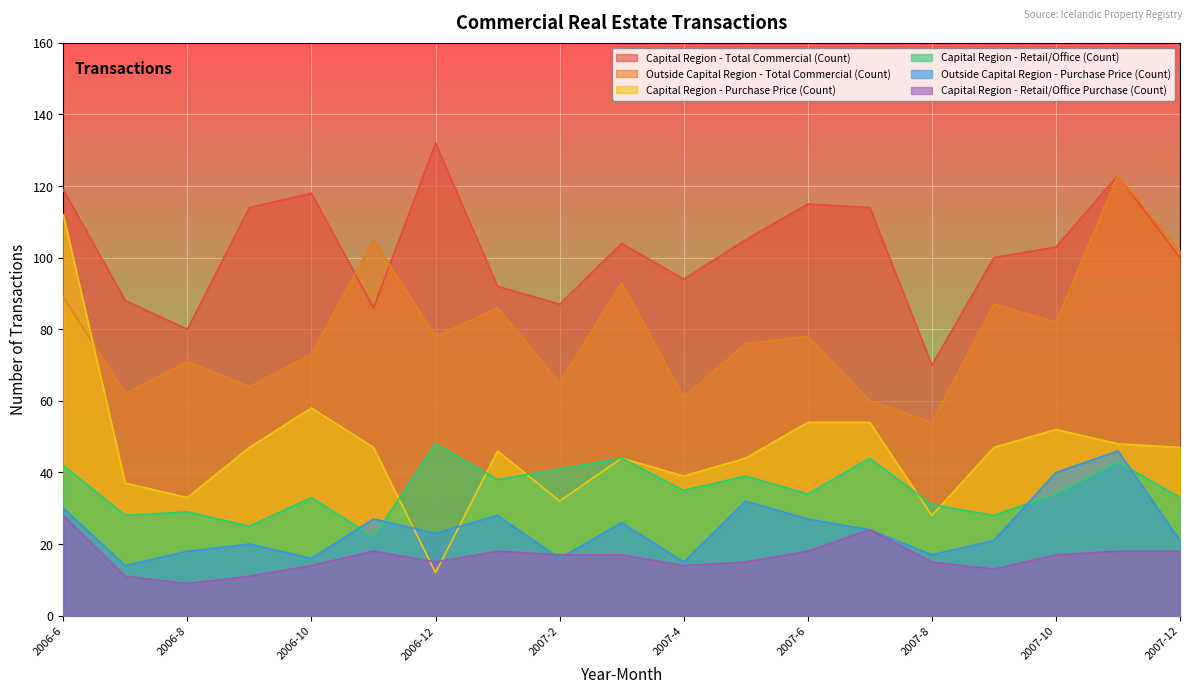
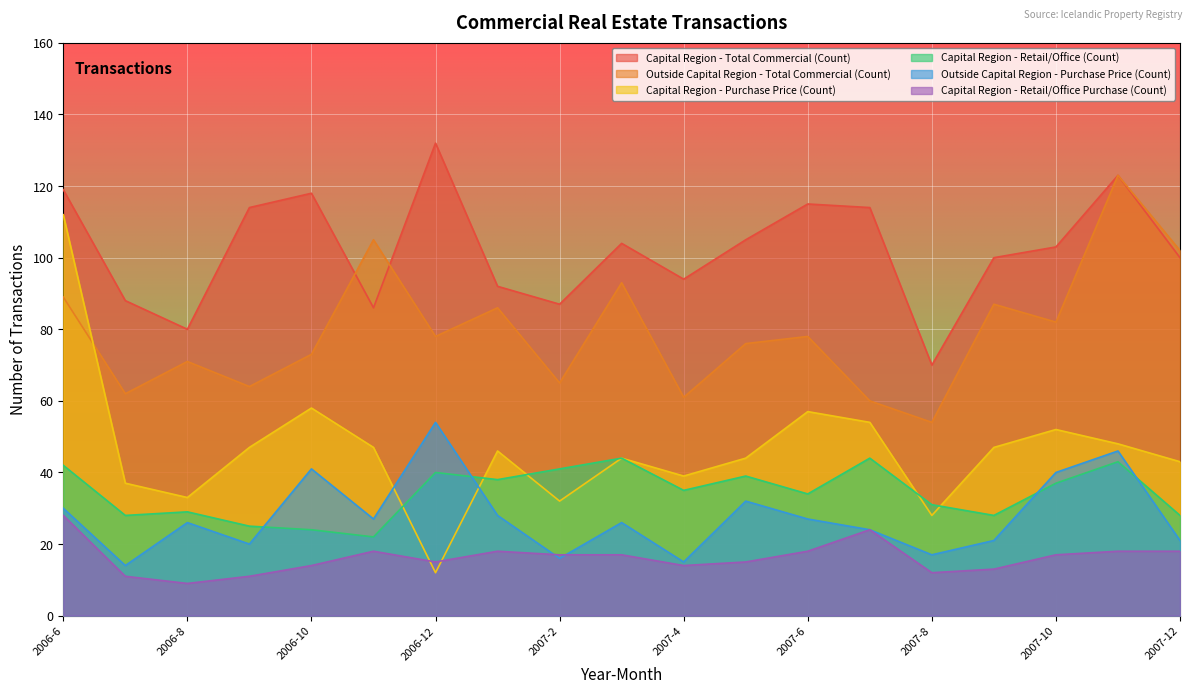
  {
    "Capital Region - Purchase Price (Count)": {
      "2006-6": 112,
      "2006-8": 33,
      "2006-10": 58,
      "2006-12": 12,
      "2007-2": 32,
      "2007-4": 39,
-     "2007-6": 54,
+     "2007-6": 57,
      "2007-8": 28,
      "2007-10": 52,
-     "2007-12": 47
+     "2007-12": 43
    },
    "Capital Region - Retail/Office (Count)": {
      "2006-6": 42,
      "2006-8": 29,
-     "2006-10": 33,
-     "2006-12": 48,
+     "2006-10": 24,
+     "2006-12": 40,
      "2007-2": 41,
      "2007-4": 35,
      "2007-6": 34,
      "2007-8": 31,
-     "2007-10": 34,
-     "2007-12": 33
+     "2007-10": 37,
+     "2007-12": 28
    },
    "Outside Capital Region - Purchase Price (Count)": {
      "2006-6": 30,
-     "2006-8": 18,
-     "2006-10": 16,
-     "2006-12": 23,
+     "2006-8": 26,
+     "2006-10": 41,
+     "2006-12": 54,
      "2007-2": 16,
      "2007-4": 15,
      "2007-6": 27,
      "2007-8": 17,
      "2007-10": 40,
      "2007-12": 21
    },
    "Capital Region - Retail/Office Purchase (Count)": {
      "2006-6": 28,
      "2006-8": 9,
      "2006-10": 14,
      "2006-12": 15,
      "2007-2": 17,
      "2007-4": 14,
      "2007-6": 18,
-     "2007-8": 15,
+     "2007-8": 12,
      "2007-10": 17,
      "2007-12": 18
    }
  }
